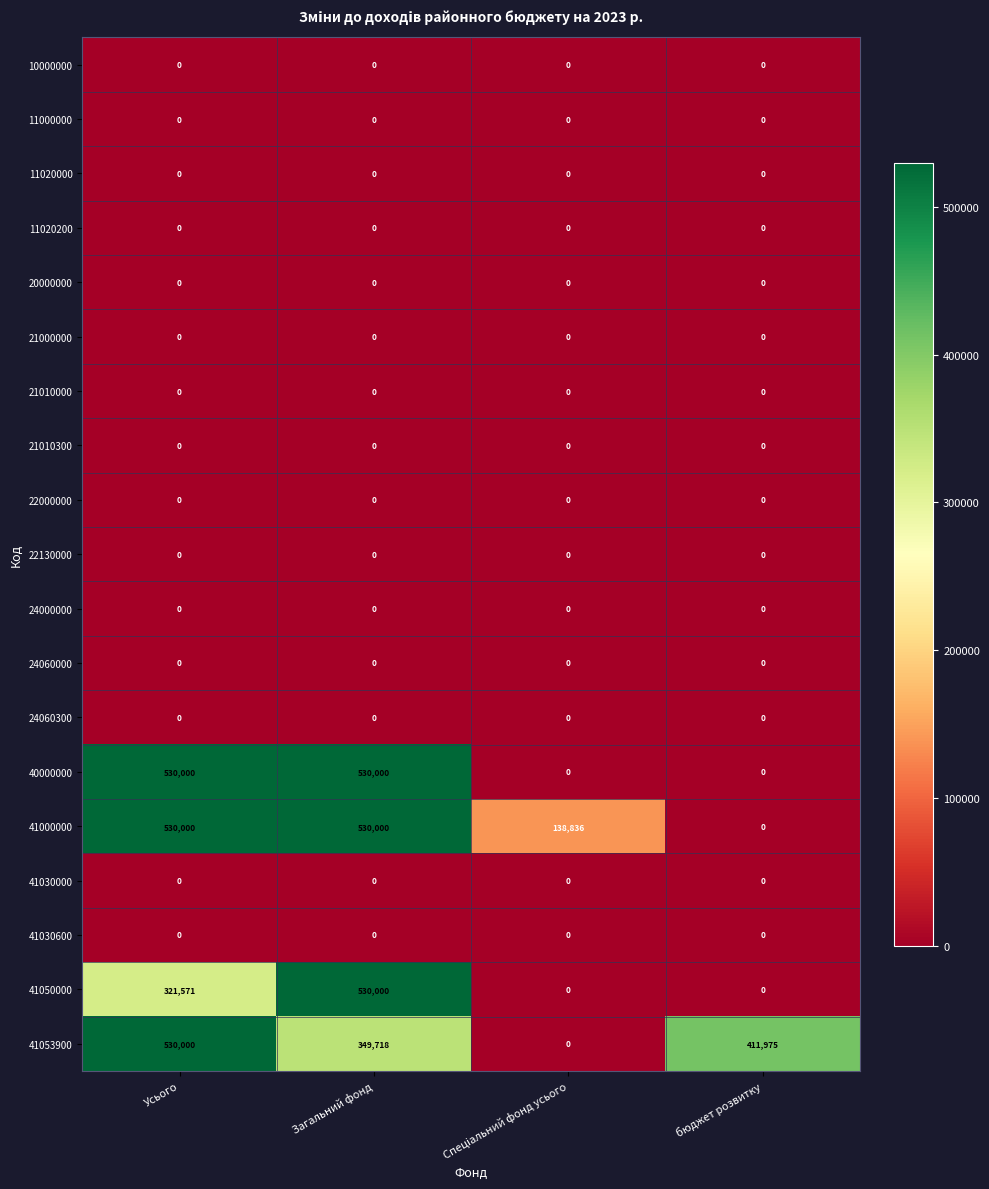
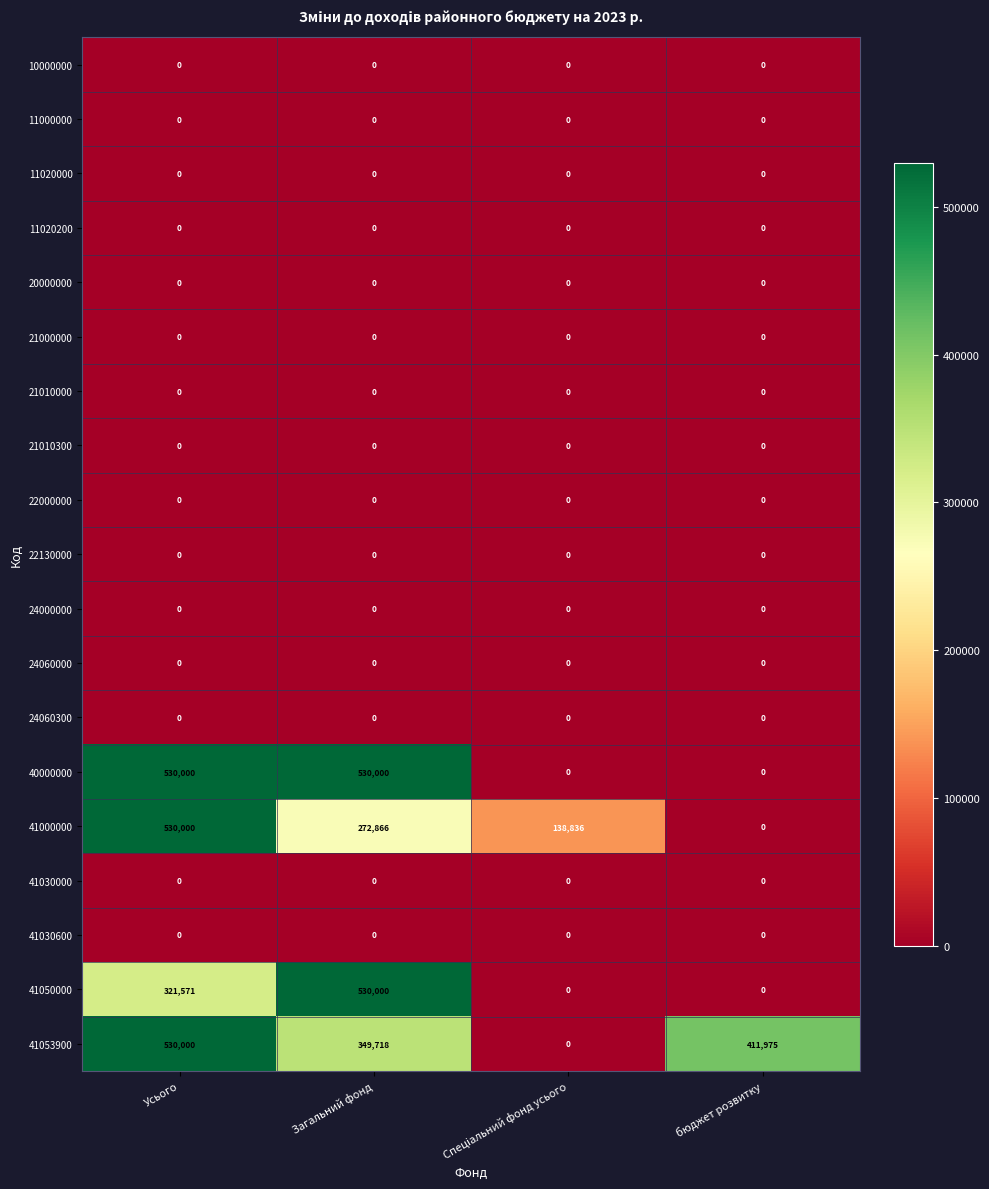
  {
    "10000000": {
      "Усього": "0",
      "Загальний фонд": "0",
      "Спеціальний фонд усього": "0",
      "бюджет розвитку": "0"
    },
    "11000000": {
      "Усього": "0",
      "Загальний фонд": "0",
      "Спеціальний фонд усього": "0",
      "бюджет розвитку": "0"
    },
    "11020000": {
      "Усього": "0",
      "Загальний фонд": "0",
      "Спеціальний фонд усього": "0",
      "бюджет розвитку": "0"
    },
    "11020200": {
      "Усього": "0",
      "Загальний фонд": "0",
      "Спеціальний фонд усього": "0",
      "бюджет розвитку": "0"
    },
    "20000000": {
      "Усього": "0",
      "Загальний фонд": "0",
      "Спеціальний фонд усього": "0",
      "бюджет розвитку": "0"
    },
    "21000000": {
      "Усього": "0",
      "Загальний фонд": "0",
      "Спеціальний фонд усього": "0",
      "бюджет розвитку": "0"
    },
    "21010000": {
      "Усього": "0",
      "Загальний фонд": "0",
      "Спеціальний фонд усього": "0",
      "бюджет розвитку": "0"
    },
    "21010300": {
      "Усього": "0",
      "Загальний фонд": "0",
      "Спеціальний фонд усього": "0",
      "бюджет розвитку": "0"
    },
    "22000000": {
      "Усього": "0",
      "Загальний фонд": "0",
      "Спеціальний фонд усього": "0",
      "бюджет розвитку": "0"
    },
    "22130000": {
      "Усього": "0",
      "Загальний фонд": "0",
      "Спеціальний фонд усього": "0",
      "бюджет розвитку": "0"
    },
    "24000000": {
      "Усього": "0",
      "Загальний фонд": "0",
      "Спеціальний фонд усього": "0",
      "бюджет розвитку": "0"
    },
    "24060000": {
      "Усього": "0",
      "Загальний фонд": "0",
      "Спеціальний фонд усього": "0",
      "бюджет розвитку": "0"
    },
    "24060300": {
      "Усього": "0",
      "Загальний фонд": "0",
      "Спеціальний фонд усього": "0",
      "бюджет розвитку": "0"
    },
    "40000000": {
      "Усього": "530,000",
      "Загальний фонд": "530,000",
      "Спеціальний фонд усього": "0",
      "бюджет розвитку": "0"
    },
    "41000000": {
      "Усього": "530,000",
-     "Загальний фонд": "530,000",
+     "Загальний фонд": "272,866",
      "Спеціальний фонд усього": "138,836",
      "бюджет розвитку": "0"
    },
    "41030000": {
      "Усього": "0",
      "Загальний фонд": "0",
      "Спеціальний фонд усього": "0",
      "бюджет розвитку": "0"
    },
    "41030600": {
      "Усього": "0",
      "Загальний фонд": "0",
      "Спеціальний фонд усього": "0",
      "бюджет розвитку": "0"
    },
    "41050000": {
      "Усього": "321,571",
      "Загальний фонд": "530,000",
      "Спеціальний фонд усього": "0",
      "бюджет розвитку": "0"
    },
    "41053900": {
      "Усього": "530,000",
      "Загальний фонд": "349,718",
      "Спеціальний фонд усього": "0",
      "бюджет розвитку": "411,975"
    }
  }
